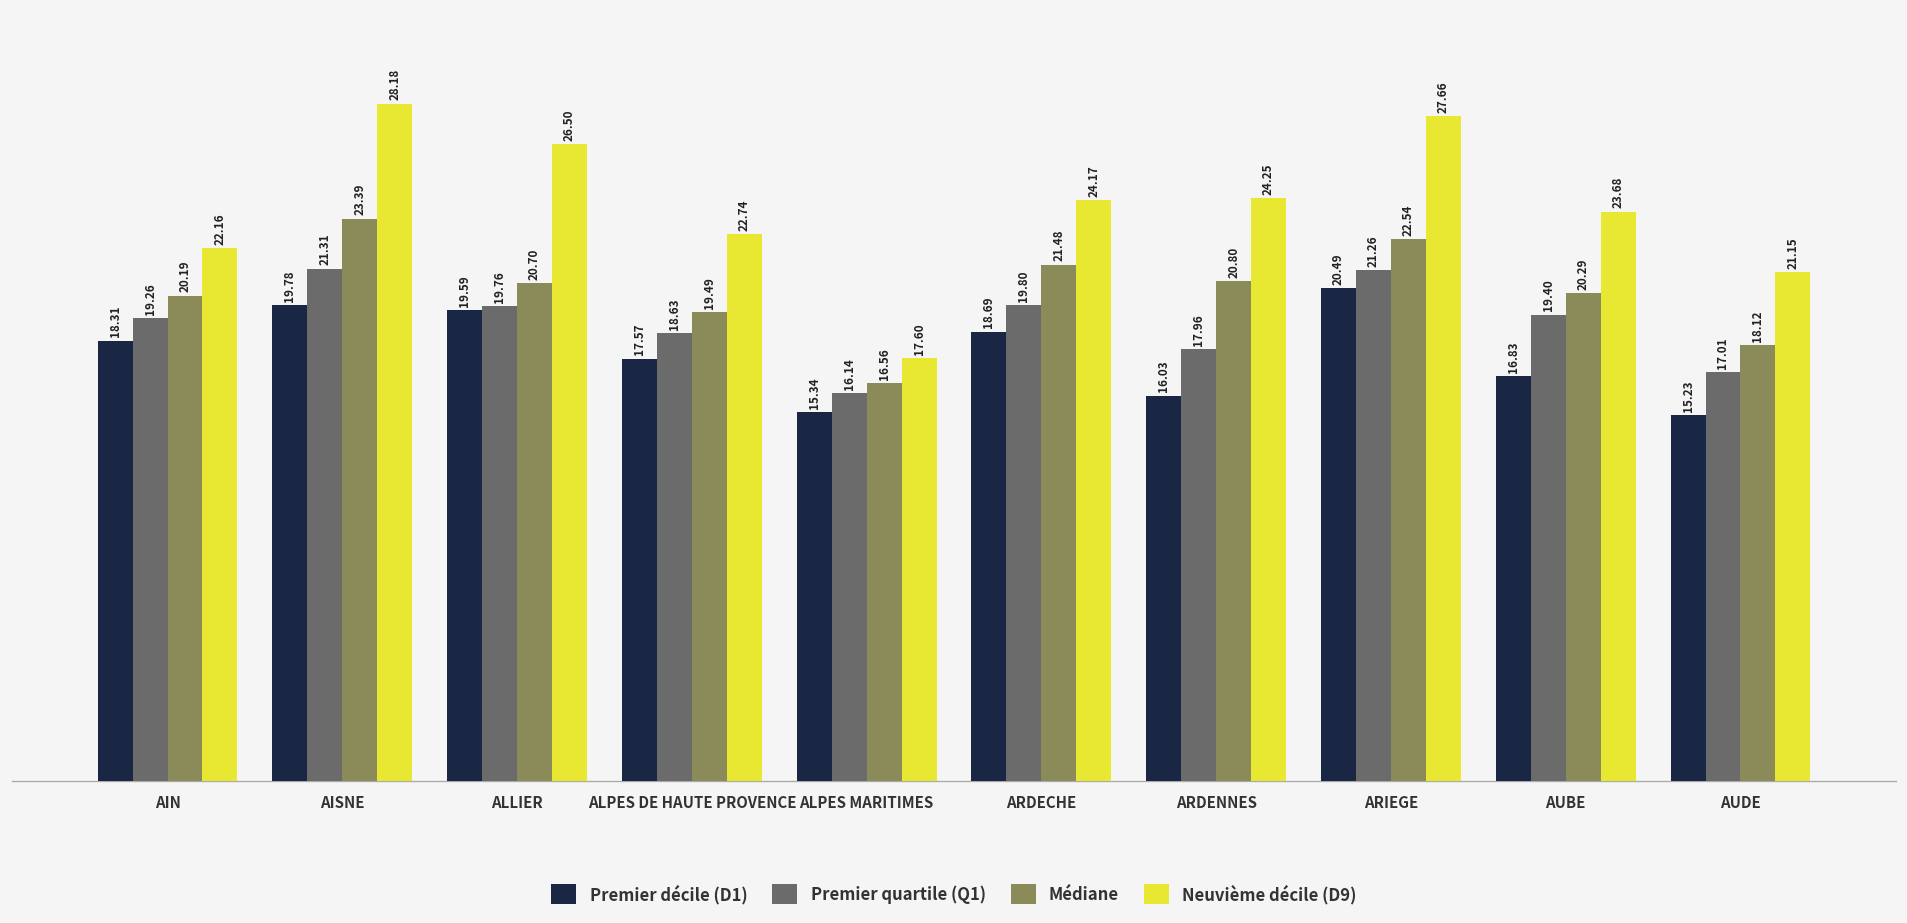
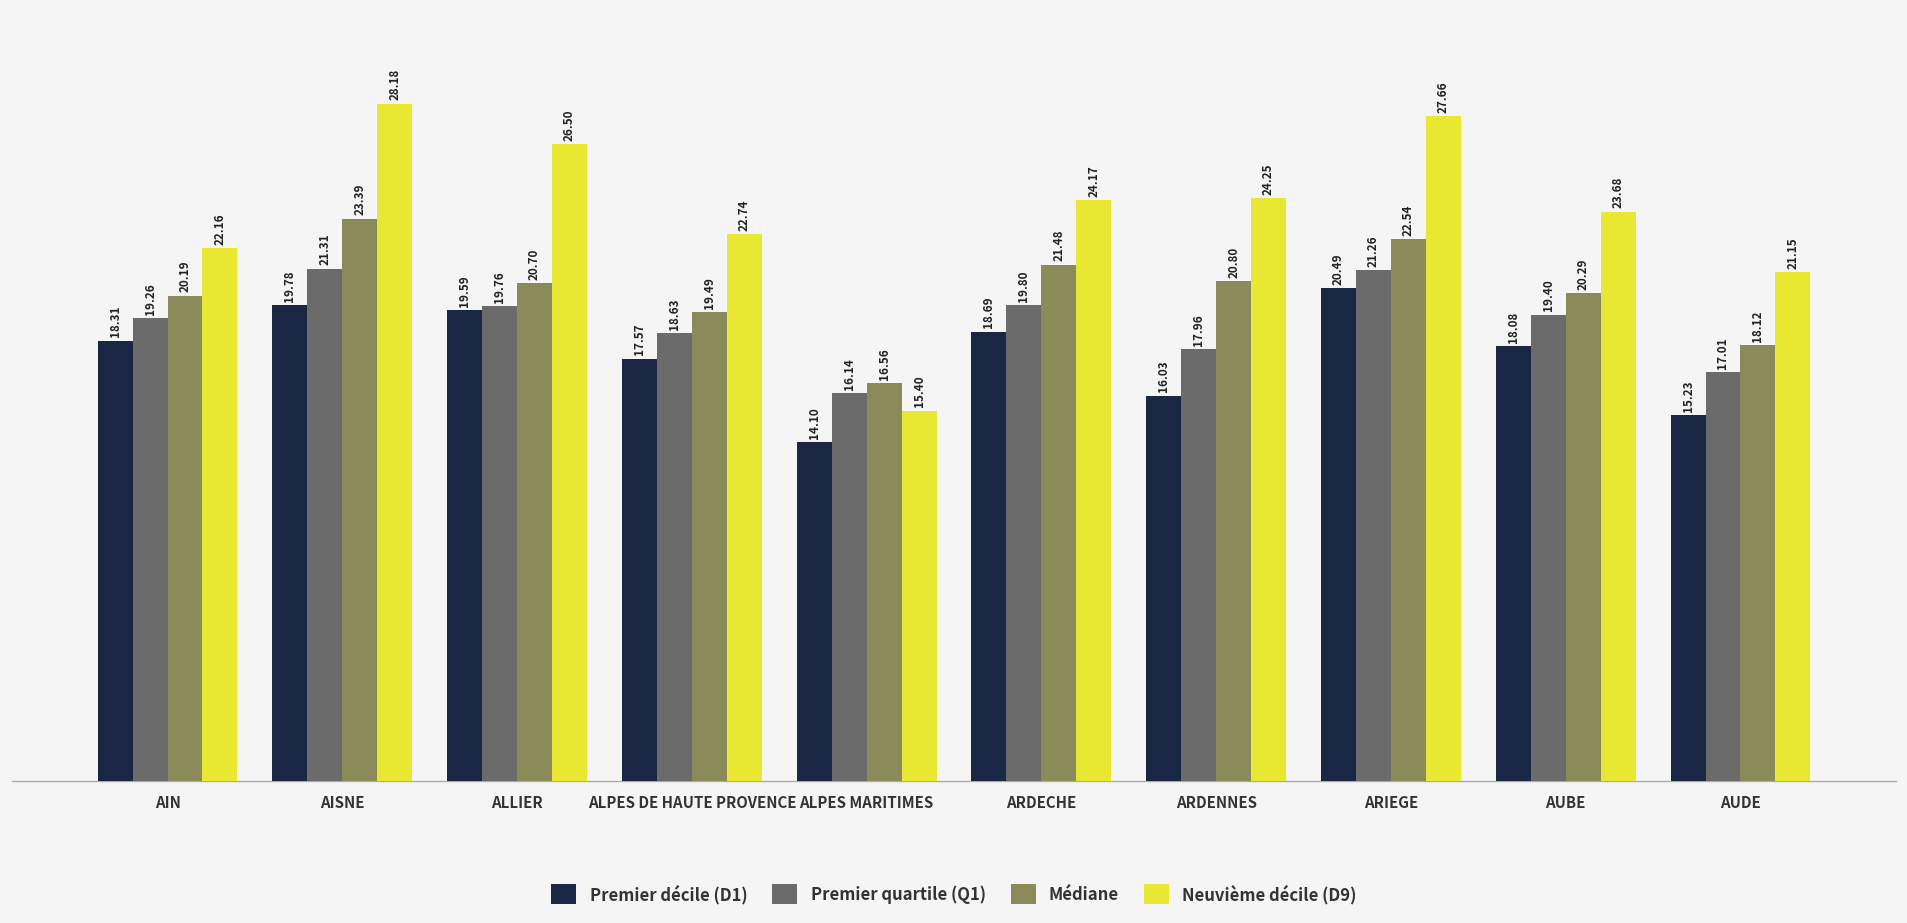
  {
    "Premier décile (D1)": {
      "AIN": 18.31,
      "AISNE": 19.78,
      "ALLIER": 19.59,
      "ALPES DE HAUTE PROVENCE": 17.57,
-     "ALPES MARITIMES": 15.34,
+     "ALPES MARITIMES": 14.10,
      "ARDECHE": 18.69,
      "ARDENNES": 16.03,
      "ARIEGE": 20.49,
-     "AUBE": 16.83,
+     "AUBE": 18.08,
      "AUDE": 15.23
    },
    "Neuvième décile (D9)": {
      "AIN": 22.16,
      "AISNE": 28.18,
      "ALLIER": 26.50,
      "ALPES DE HAUTE PROVENCE": 22.74,
-     "ALPES MARITIMES": 17.60,
+     "ALPES MARITIMES": 15.40,
      "ARDECHE": 24.17,
      "ARDENNES": 24.25,
      "ARIEGE": 27.66,
      "AUBE": 23.68,
      "AUDE": 21.15
    }
  }
